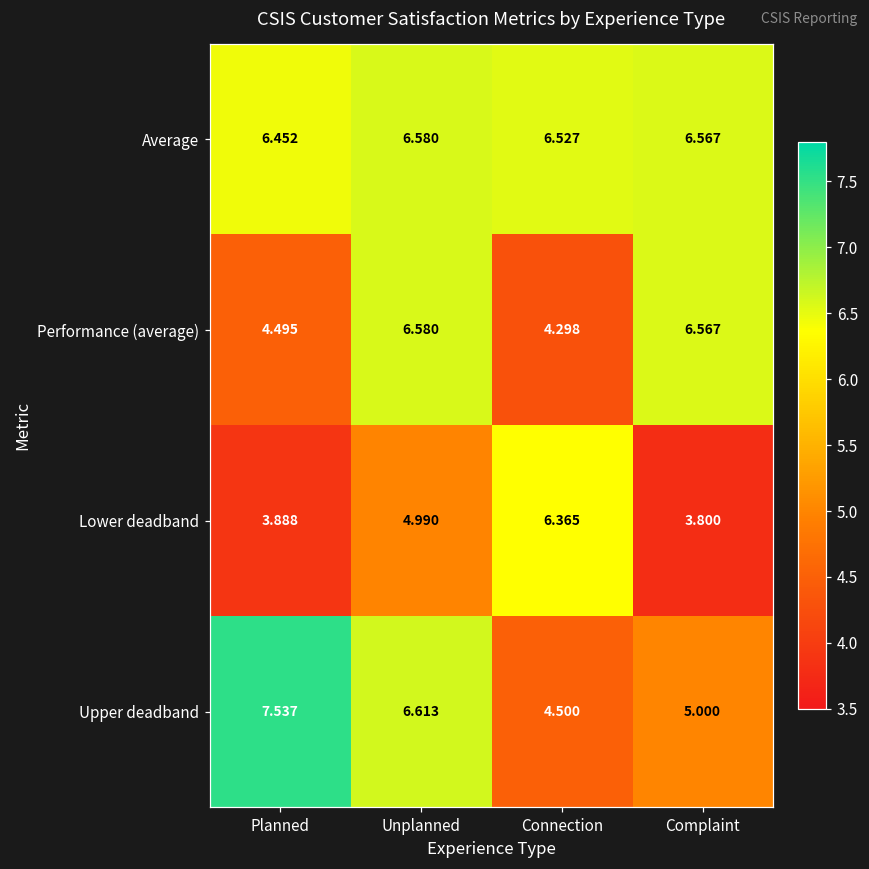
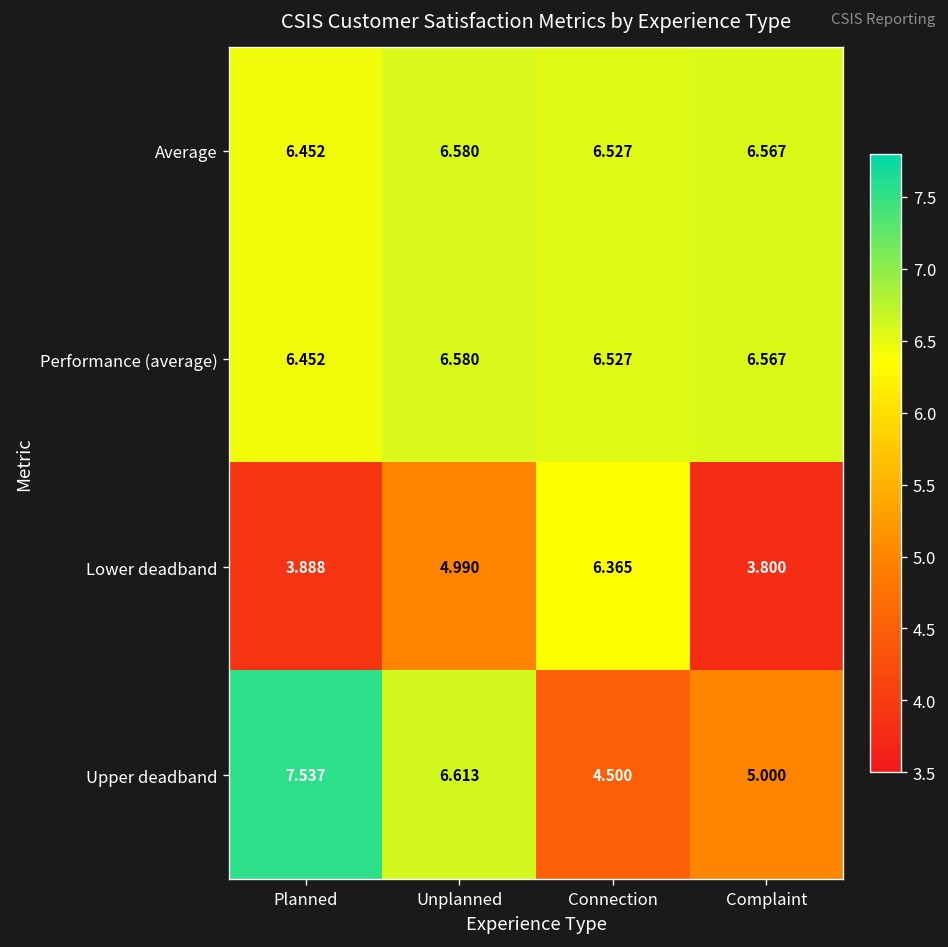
  {
    "Average": {
      "Planned": 6.452,
      "Unplanned": 6.580,
      "Connection": 6.527,
      "Complaint": 6.567
    },
    "Performance (average)": {
-     "Planned": 4.495,
+     "Planned": 6.452,
      "Unplanned": 6.580,
-     "Connection": 4.298,
+     "Connection": 6.527,
      "Complaint": 6.567
    },
    "Lower deadband": {
      "Planned": 3.888,
      "Unplanned": 4.990,
      "Connection": 6.365,
      "Complaint": 3.800
    },
    "Upper deadband": {
      "Planned": 7.537,
      "Unplanned": 6.613,
      "Connection": 4.500,
      "Complaint": 5.000
    }
  }
